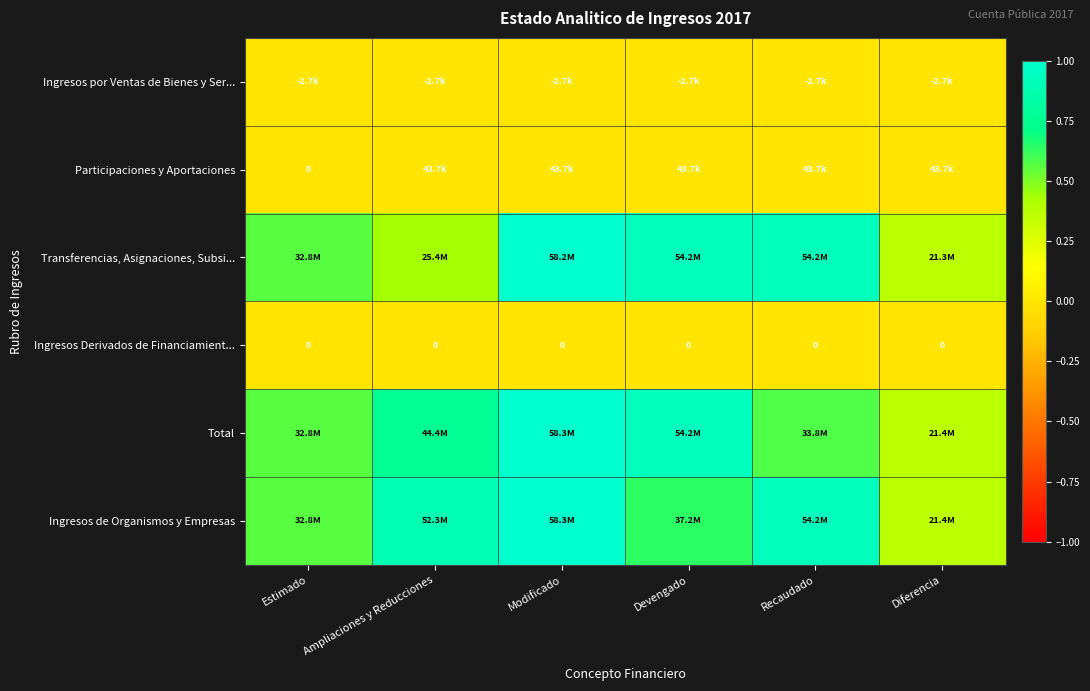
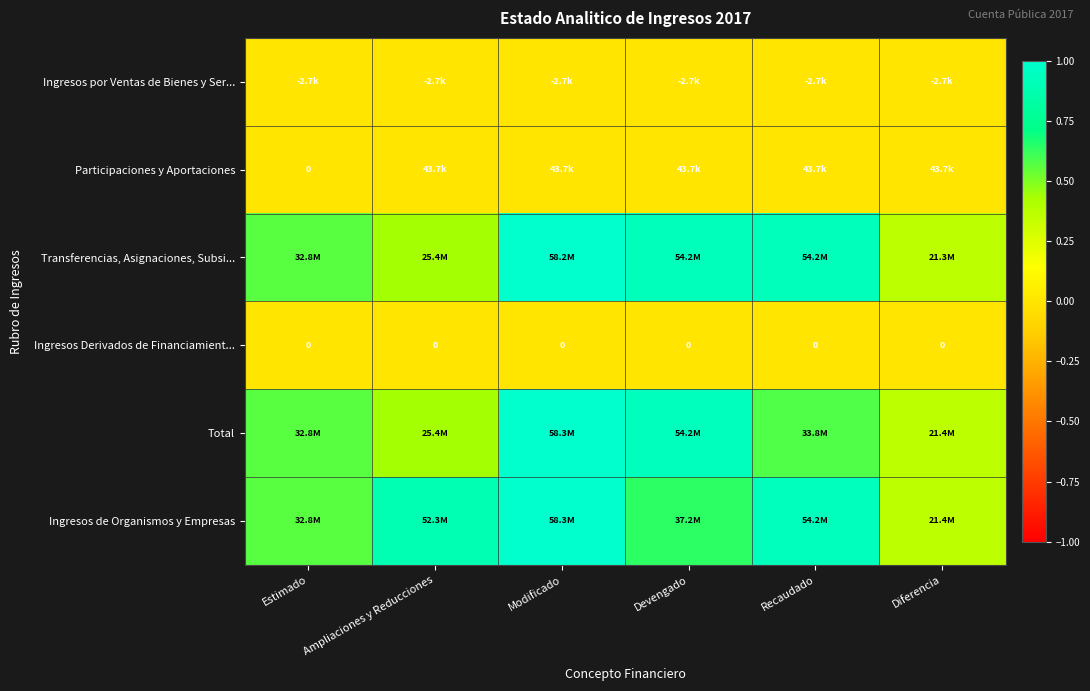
  {
    "Ingresos por Ventas de Bienes y Ser...": {
      "Estimado": "-2.7k",
      "Ampliaciones y Reducciones": "-2.7k",
      "Modificado": "-2.7k",
      "Devengado": "-2.7k",
      "Recaudado": "-2.7k",
      "Diferencia": "-2.7k"
    },
    "Participaciones y Aportaciones": {
      "Estimado": "0",
      "Ampliaciones y Reducciones": "43.7k",
      "Modificado": "43.7k",
      "Devengado": "43.7k",
      "Recaudado": "43.7k",
      "Diferencia": "43.7k"
    },
    "Transferencias, Asignaciones, Subsi...": {
      "Estimado": "32.8M",
      "Ampliaciones y Reducciones": "25.4M",
      "Modificado": "58.2M",
      "Devengado": "54.2M",
      "Recaudado": "54.2M",
      "Diferencia": "21.3M"
    },
    "Ingresos Derivados de Financiamient...": {
      "Estimado": "0",
      "Ampliaciones y Reducciones": "0",
      "Modificado": "0",
      "Devengado": "0",
      "Recaudado": "0",
      "Diferencia": "0"
    },
    "Total": {
      "Estimado": "32.8M",
-     "Ampliaciones y Reducciones": "44.4M",
+     "Ampliaciones y Reducciones": "25.4M",
      "Modificado": "58.3M",
      "Devengado": "54.2M",
      "Recaudado": "33.8M",
      "Diferencia": "21.4M"
    },
    "Ingresos de Organismos y Empresas": {
      "Estimado": "32.8M",
      "Ampliaciones y Reducciones": "52.3M",
      "Modificado": "58.3M",
      "Devengado": "37.2M",
      "Recaudado": "54.2M",
      "Diferencia": "21.4M"
    }
  }
